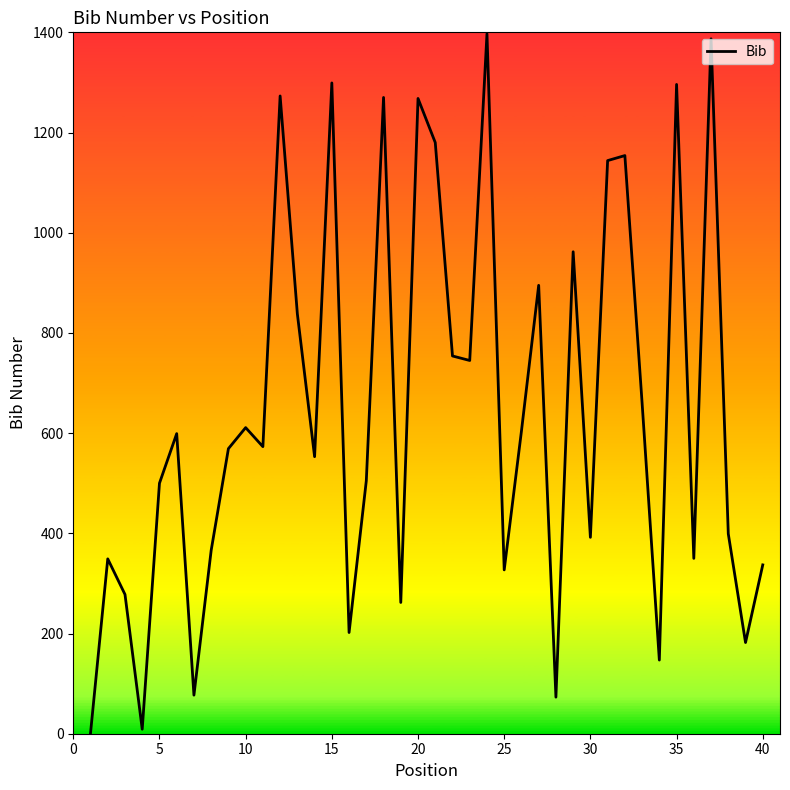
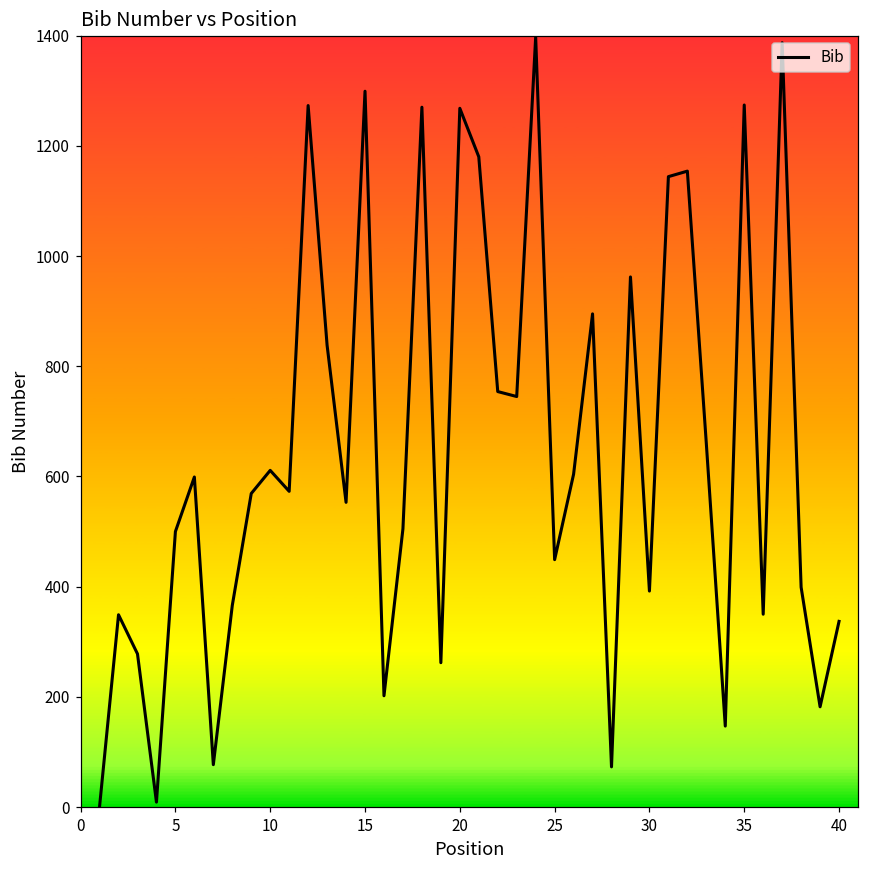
  {
    "5": 500,
    "10": 610,
    "15": 1300,
    "20": 1270,
-   "25": 330,
+   "25": 450,
    "30": 390,
-   "35": 1300,
+   "35": 1270,
    "40": 340
  }
